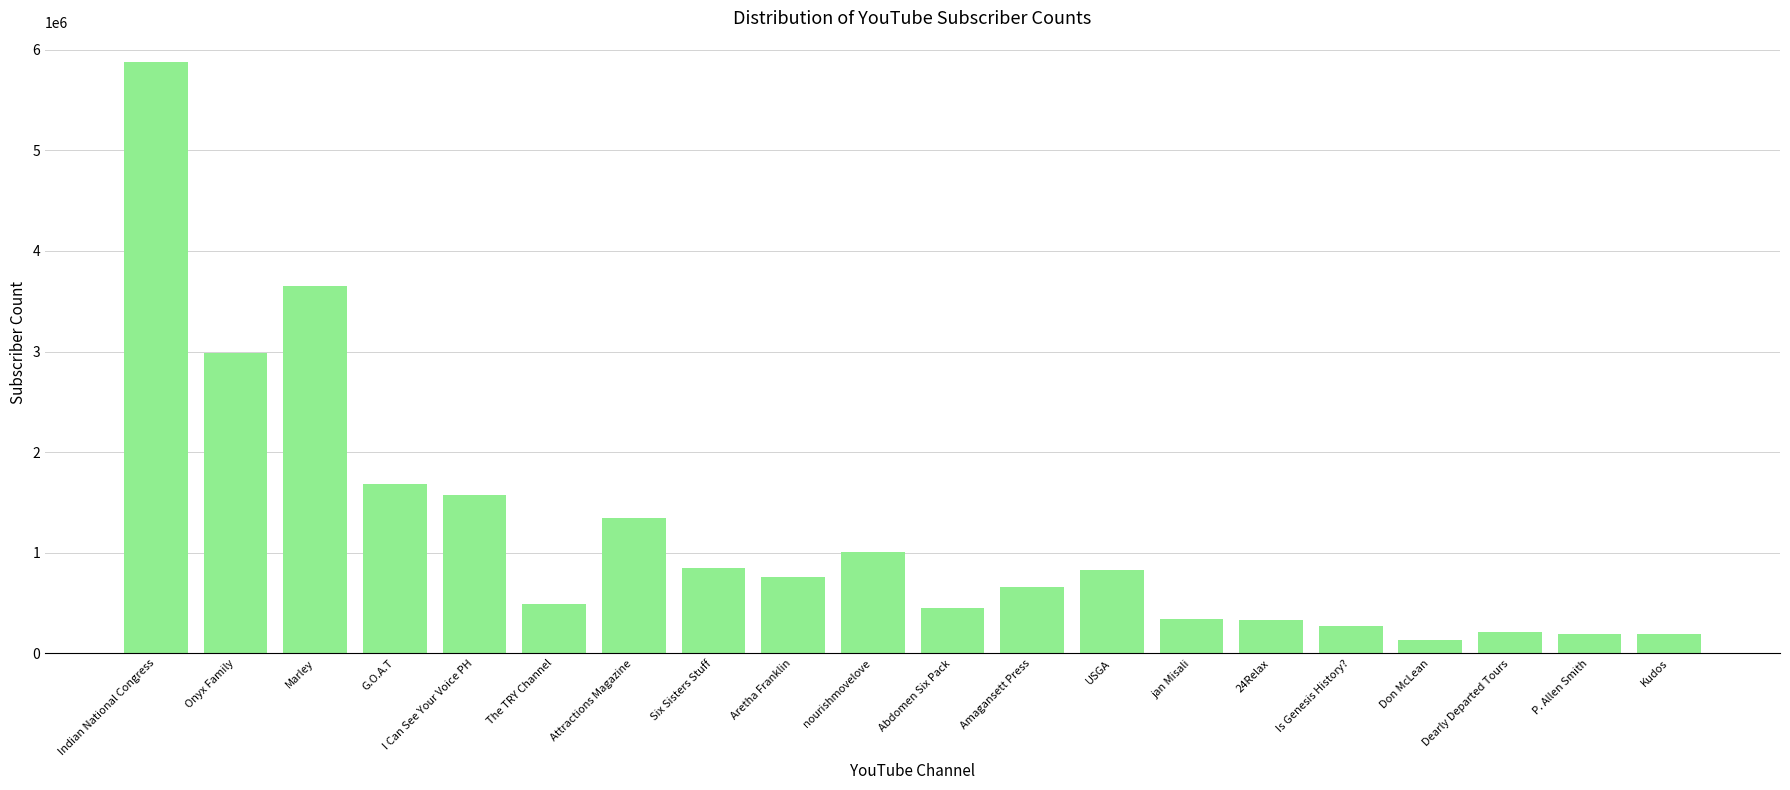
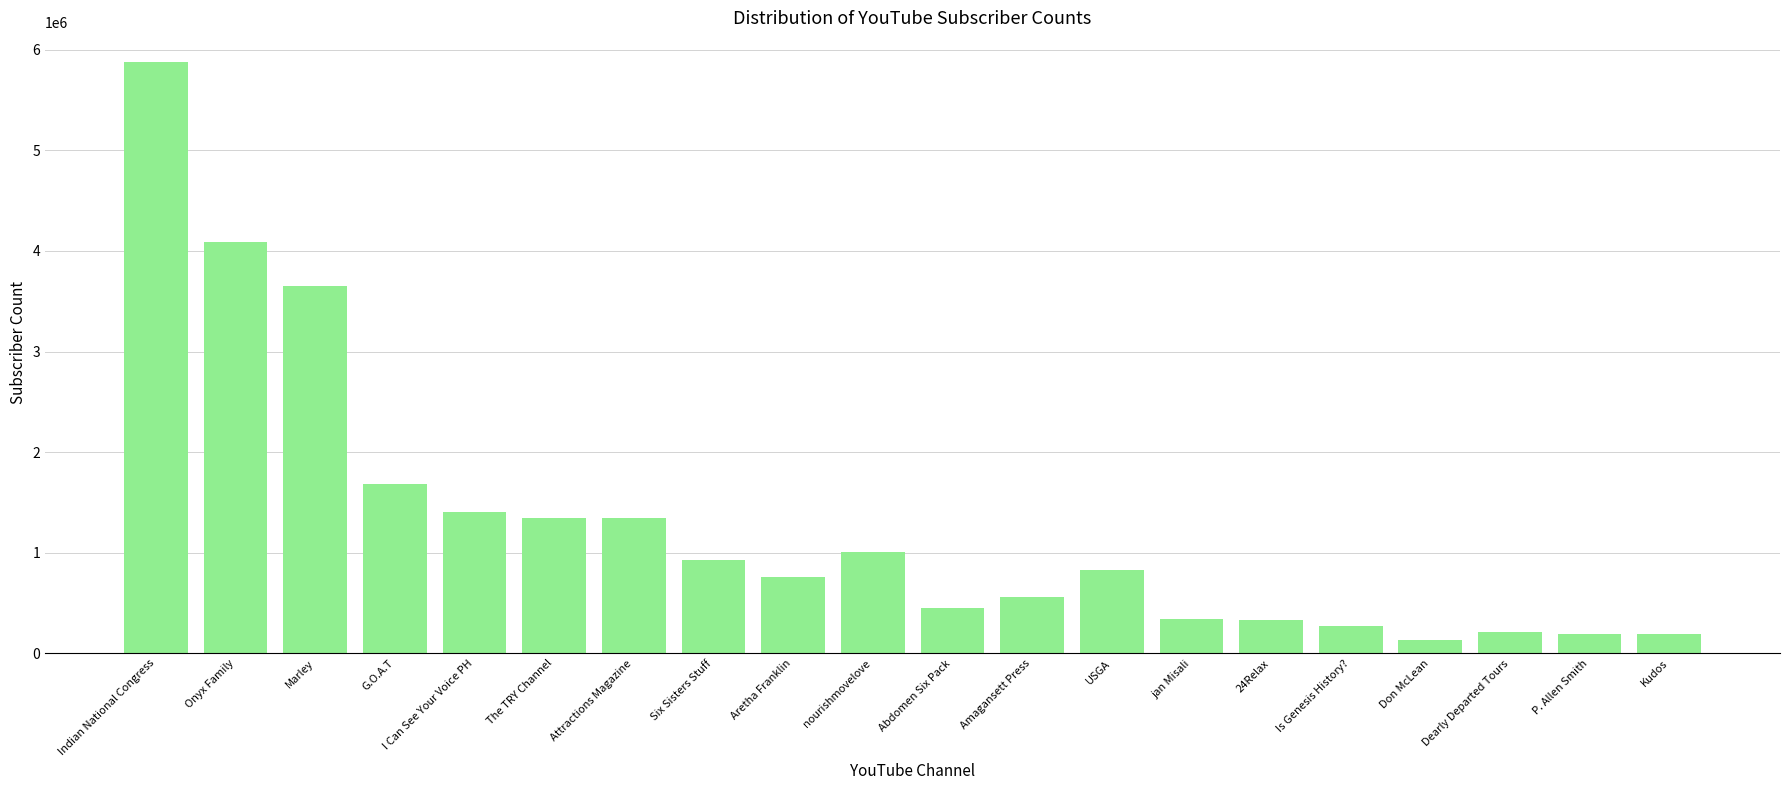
  {
    "Indian National Congress": 5880000,
-   "Onyx Family": 2990000,
+   "Onyx Family": 4090000,
    "Marley": 3650000,
    "G.O.A.T": 1680000,
-   "I Can See Your Voice PH": 1570000,
-   "The TRY Channel": 490000,
+   "I Can See Your Voice PH": 1410000,
+   "The TRY Channel": 1350000,
    "Attractions Magazine": 1350000,
-   "Six Sisters Stuff": 840000,
+   "Six Sisters Stuff": 930000,
    "Aretha Franklin": 760000,
    "nourishmovelove": 1010000,
    "Abdomen Six Pack": 450000,
-   "Amagansett Press": 660000,
+   "Amagansett Press": 560000,
    "USGA": 830000,
    "jan Misali": 340000,
    "24Relax": 330000,
    "Is Genesis History?": 270000,
    "Don McLean": 130000,
    "Dearly Departed Tours": 210000,
    "P. Allen Smith": 190000,
    "Kudos": 190000
  }
